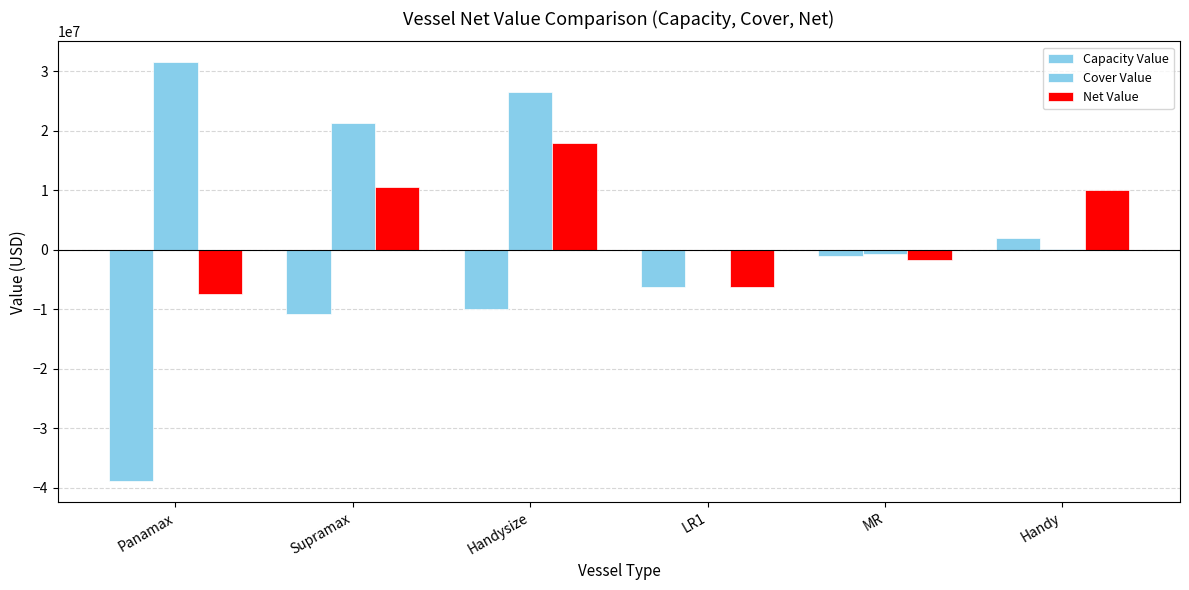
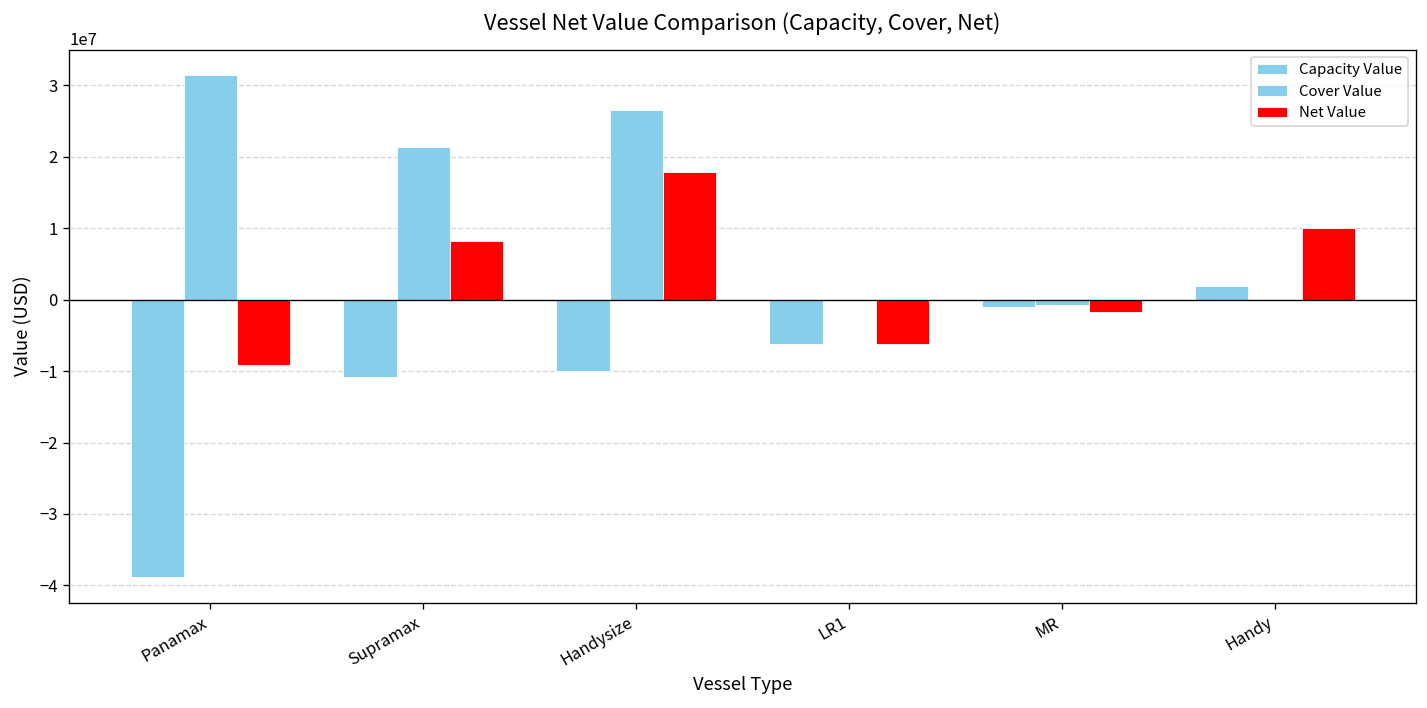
  {
    "Net Value": {
-     "Panamax": -7000000,
-     "Supramax": 11000000,
+     "Panamax": -9000000,
+     "Supramax": 8000000,
      "Handysize": 18000000,
      "LR1": -6000000,
      "MR": -2000000,
      "Handy": 10000000
    }
  }
